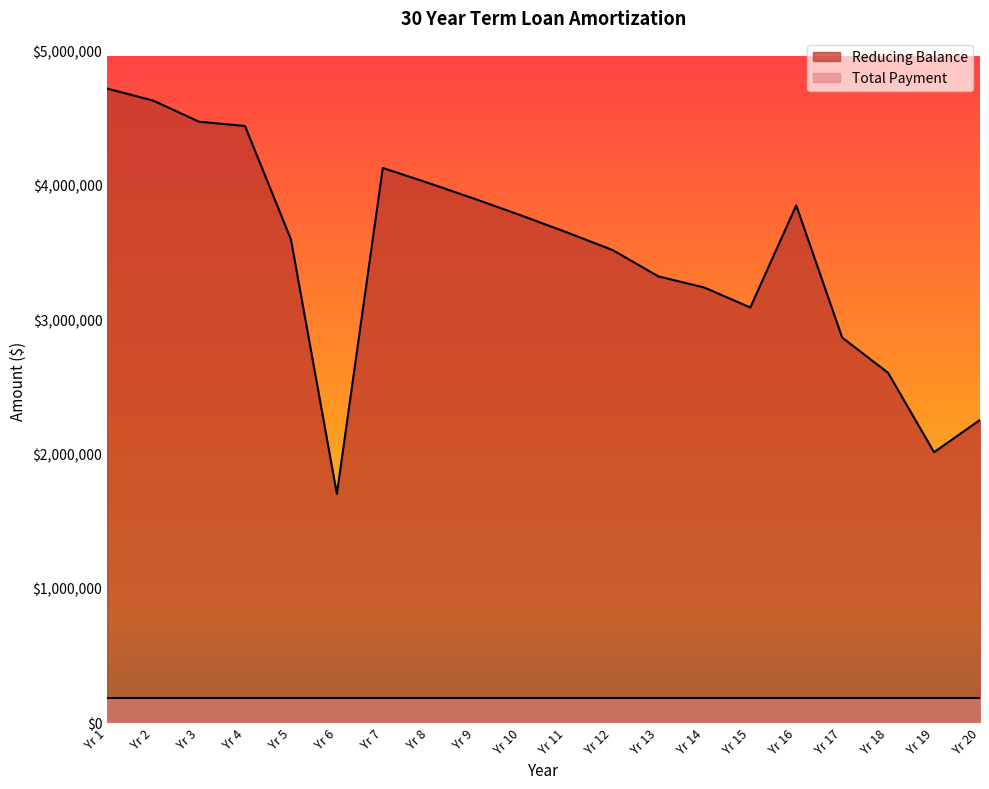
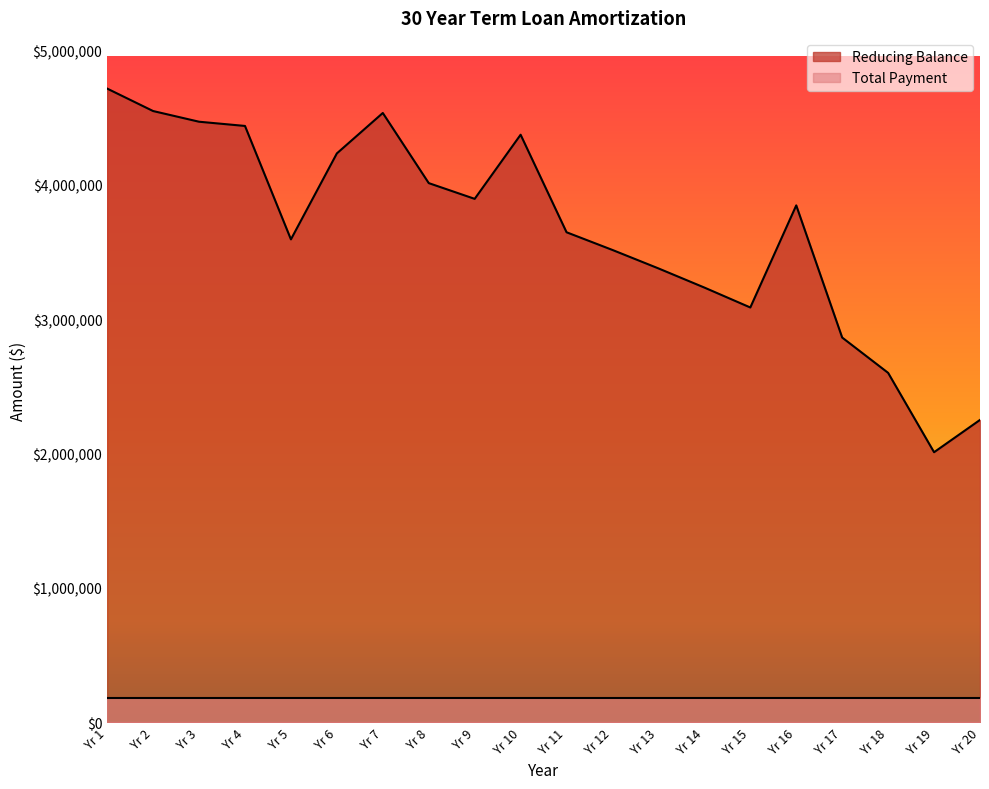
  {
    "Reducing Balance": {
      "Yr 1": "$4,710,000",
-     "Yr 2": "$4,630,000",
+     "Yr 2": "$4,550,000",
      "Yr 3": "$4,470,000",
      "Yr 4": "$4,440,000",
      "Yr 5": "$3,590,000",
-     "Yr 6": "$1,700,000",
-     "Yr 7": "$4,120,000",
+     "Yr 6": "$4,230,000",
+     "Yr 7": "$4,530,000",
      "Yr 8": "$4,010,000",
      "Yr 9": "$3,890,000",
-     "Yr 10": "$3,770,000",
+     "Yr 10": "$4,370,000",
      "Yr 11": "$3,650,000",
      "Yr 12": "$3,510,000",
-     "Yr 13": "$3,320,000",
+     "Yr 13": "$3,380,000",
      "Yr 14": "$3,230,000",
      "Yr 15": "$3,090,000",
      "Yr 16": "$3,850,000",
      "Yr 17": "$2,860,000",
      "Yr 18": "$2,600,000",
      "Yr 19": "$2,010,000",
      "Yr 20": "$2,250,000"
    },
    "Total Payment": {
      "Yr 1": "$180,000",
      "Yr 2": "$180,000",
      "Yr 3": "$180,000",
      "Yr 4": "$180,000",
      "Yr 5": "$180,000",
      "Yr 6": "$180,000",
      "Yr 7": "$180,000",
      "Yr 8": "$180,000",
      "Yr 9": "$180,000",
      "Yr 10": "$180,000",
      "Yr 11": "$180,000",
      "Yr 12": "$180,000",
      "Yr 13": "$180,000",
      "Yr 14": "$180,000",
      "Yr 15": "$180,000",
      "Yr 16": "$180,000",
      "Yr 17": "$180,000",
      "Yr 18": "$180,000",
      "Yr 19": "$180,000",
      "Yr 20": "$180,000"
    }
  }
